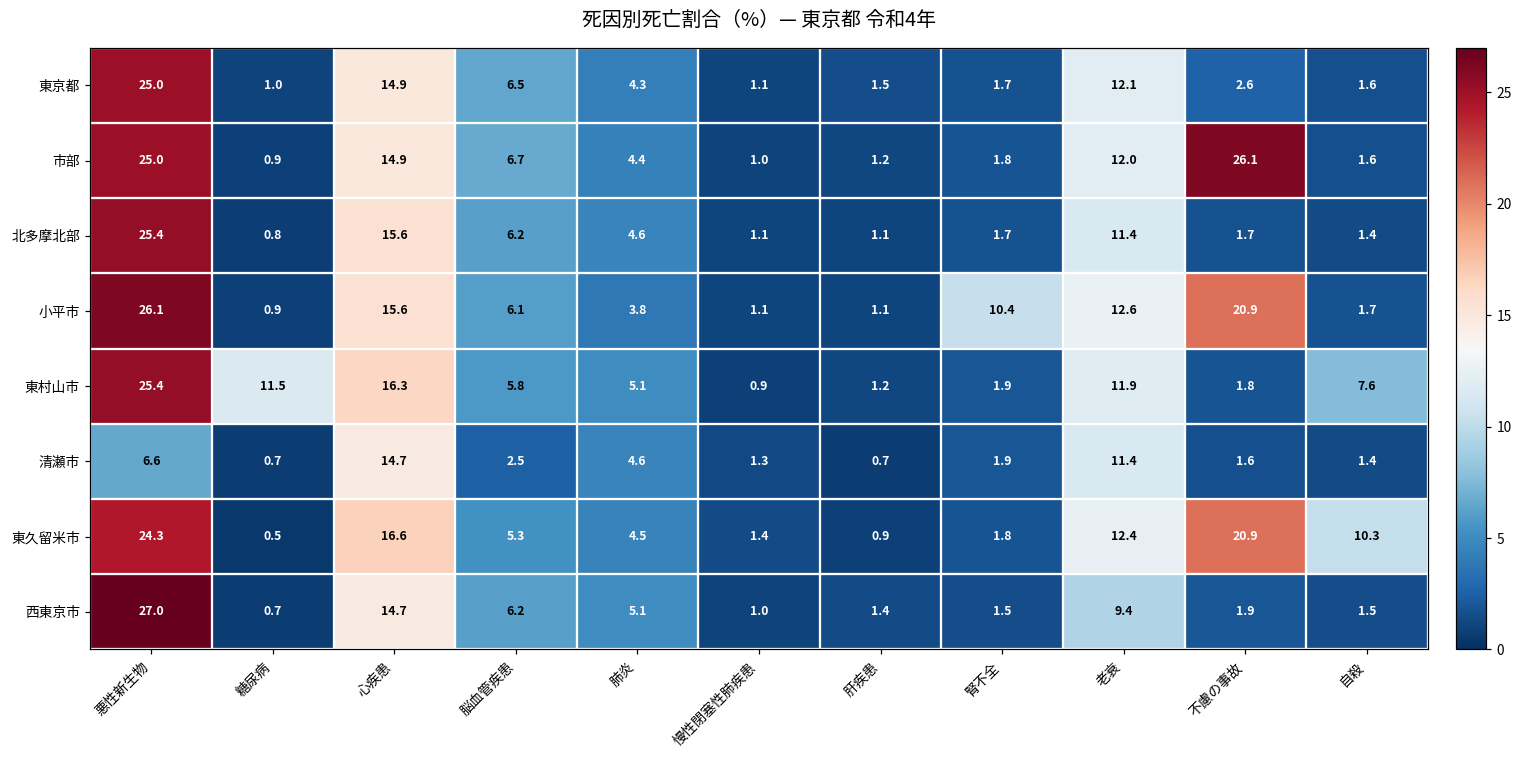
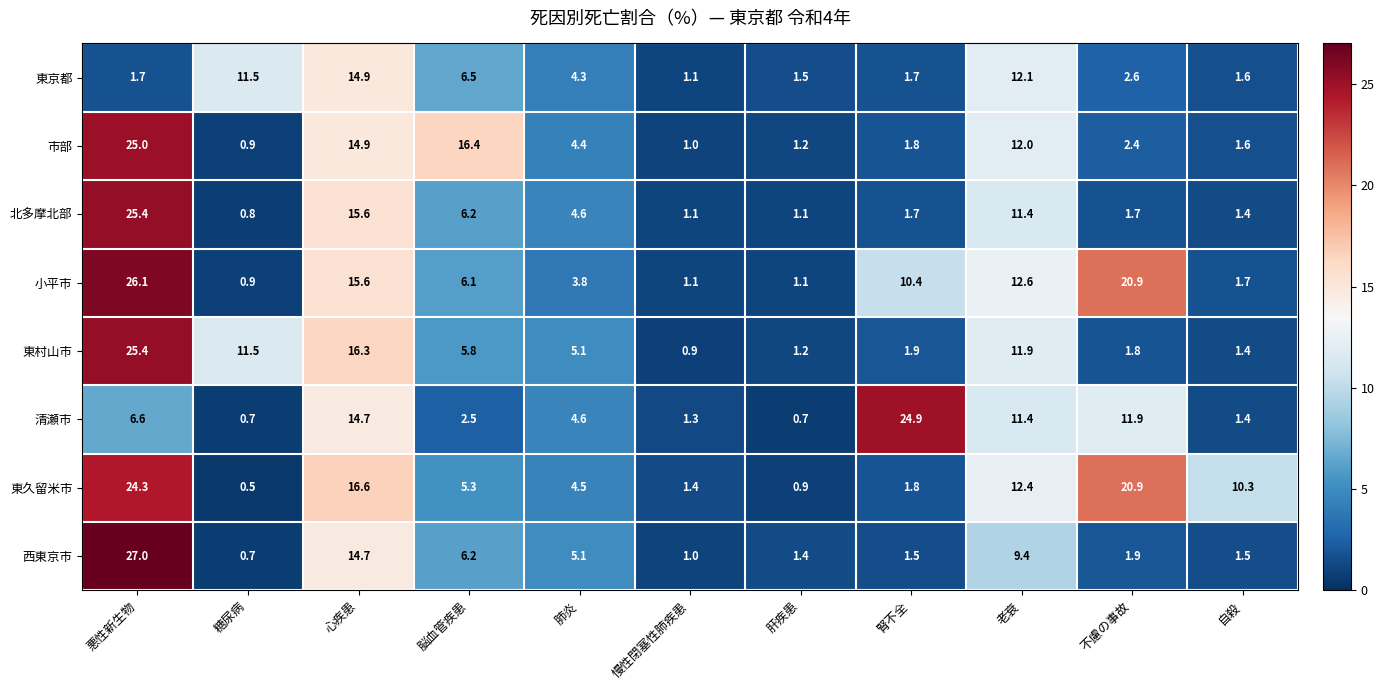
  {
    "東京都": {
-     "悪性新生物": 25.0,
-     "糖尿病": 1.0,
+     "悪性新生物": 1.7,
+     "糖尿病": 11.5,
      "心疾患": 14.9,
      "脳血管疾患": 6.5,
      "肺炎": 4.3,
      "慢性閉塞性肺疾患": 1.1,
      "肝疾患": 1.5,
      "腎不全": 1.7,
      "老衰": 12.1,
      "不慮の事故": 2.6,
      "自殺": 1.6
    },
    "市部": {
      "悪性新生物": 25.0,
      "糖尿病": 0.9,
      "心疾患": 14.9,
-     "脳血管疾患": 6.7,
+     "脳血管疾患": 16.4,
      "肺炎": 4.4,
      "慢性閉塞性肺疾患": 1.0,
      "肝疾患": 1.2,
      "腎不全": 1.8,
      "老衰": 12.0,
-     "不慮の事故": 26.1,
+     "不慮の事故": 2.4,
      "自殺": 1.6
    },
    "北多摩北部": {
      "悪性新生物": 25.4,
      "糖尿病": 0.8,
      "心疾患": 15.6,
      "脳血管疾患": 6.2,
      "肺炎": 4.6,
      "慢性閉塞性肺疾患": 1.1,
      "肝疾患": 1.1,
      "腎不全": 1.7,
      "老衰": 11.4,
      "不慮の事故": 1.7,
      "自殺": 1.4
    },
    "小平市": {
      "悪性新生物": 26.1,
      "糖尿病": 0.9,
      "心疾患": 15.6,
      "脳血管疾患": 6.1,
      "肺炎": 3.8,
      "慢性閉塞性肺疾患": 1.1,
      "肝疾患": 1.1,
      "腎不全": 10.4,
      "老衰": 12.6,
      "不慮の事故": 20.9,
      "自殺": 1.7
    },
    "東村山市": {
      "悪性新生物": 25.4,
      "糖尿病": 11.5,
      "心疾患": 16.3,
      "脳血管疾患": 5.8,
      "肺炎": 5.1,
      "慢性閉塞性肺疾患": 0.9,
      "肝疾患": 1.2,
      "腎不全": 1.9,
      "老衰": 11.9,
      "不慮の事故": 1.8,
-     "自殺": 7.6
+     "自殺": 1.4
    },
    "清瀬市": {
      "悪性新生物": 6.6,
      "糖尿病": 0.7,
      "心疾患": 14.7,
      "脳血管疾患": 2.5,
      "肺炎": 4.6,
      "慢性閉塞性肺疾患": 1.3,
      "肝疾患": 0.7,
-     "腎不全": 1.9,
+     "腎不全": 24.9,
      "老衰": 11.4,
-     "不慮の事故": 1.6,
+     "不慮の事故": 11.9,
      "自殺": 1.4
    },
    "東久留米市": {
      "悪性新生物": 24.3,
      "糖尿病": 0.5,
      "心疾患": 16.6,
      "脳血管疾患": 5.3,
      "肺炎": 4.5,
      "慢性閉塞性肺疾患": 1.4,
      "肝疾患": 0.9,
      "腎不全": 1.8,
      "老衰": 12.4,
      "不慮の事故": 20.9,
      "自殺": 10.3
    },
    "西東京市": {
      "悪性新生物": 27.0,
      "糖尿病": 0.7,
      "心疾患": 14.7,
      "脳血管疾患": 6.2,
      "肺炎": 5.1,
      "慢性閉塞性肺疾患": 1.0,
      "肝疾患": 1.4,
      "腎不全": 1.5,
      "老衰": 9.4,
      "不慮の事故": 1.9,
      "自殺": 1.5
    }
  }
